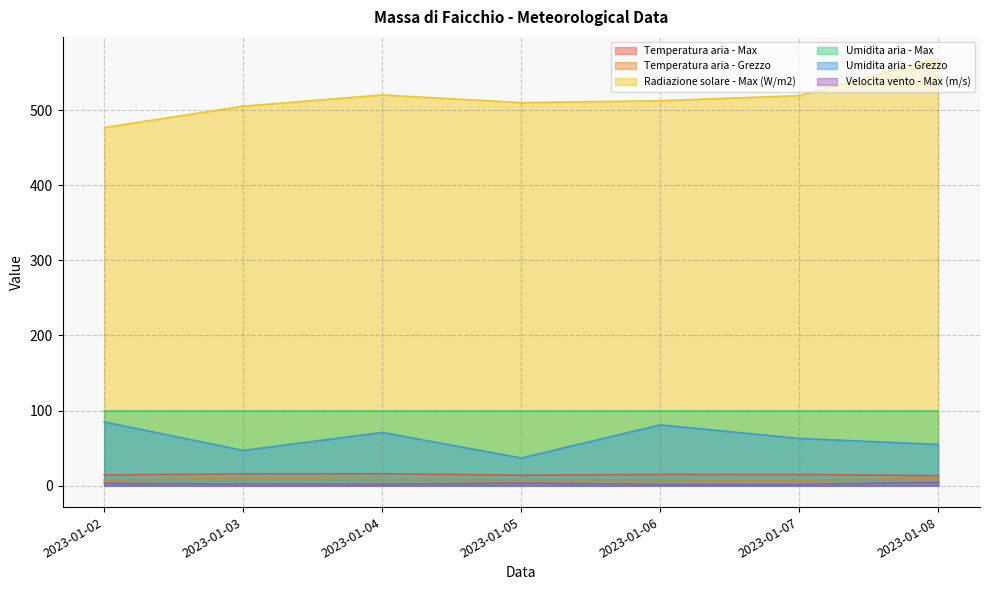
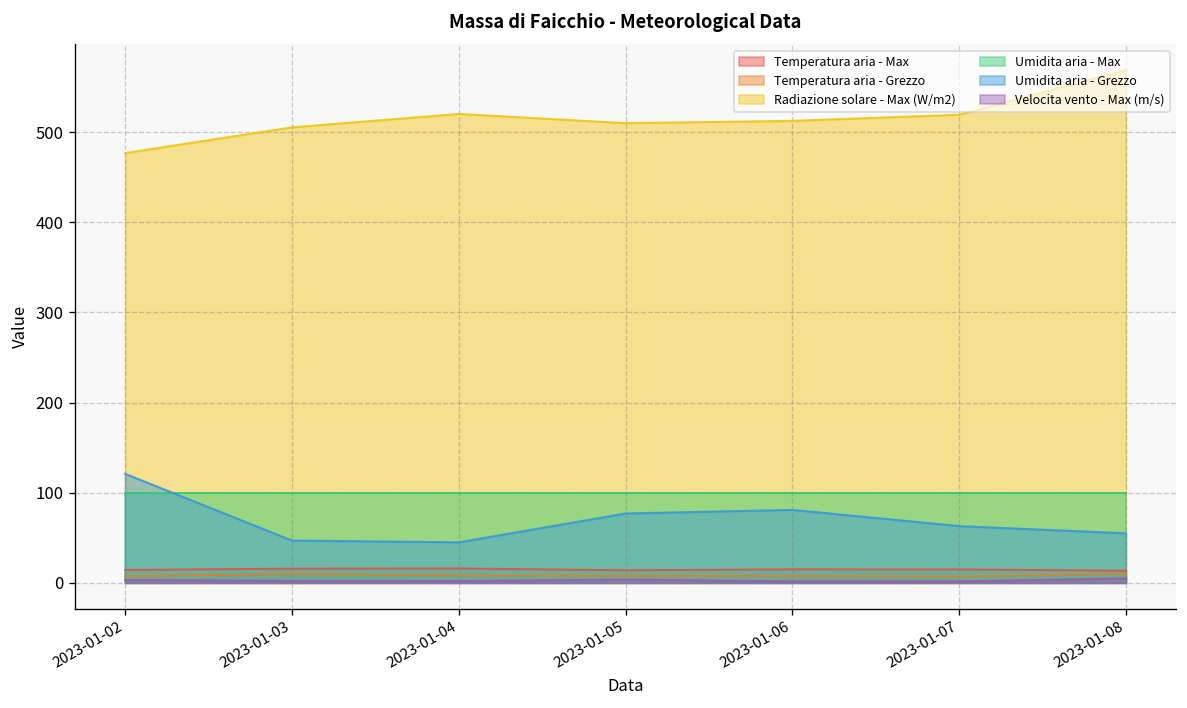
  {
    "Umidita aria - Max": {
      "2023-01-02": 100,
      "2023-01-03": 100,
      "2023-01-04": 100,
      "2023-01-05": 100,
      "2023-01-06": 100,
      "2023-01-07": 100,
      "2023-01-08": 100
    },
    "Umidita aria - Grezzo": {
-     "2023-01-02": 90,
+     "2023-01-02": 120,
      "2023-01-03": 50,
-     "2023-01-04": 70,
-     "2023-01-05": 40,
+     "2023-01-04": 50,
+     "2023-01-05": 80,
      "2023-01-06": 80,
      "2023-01-07": 60,
      "2023-01-08": 60
    },
    "Velocita vento - Max (m/s)": {
      "2023-01-02": 0,
      "2023-01-03": 0,
      "2023-01-04": 0,
      "2023-01-05": 0,
      "2023-01-06": 0,
      "2023-01-07": 0,
      "2023-01-08": 0
    }
  }
